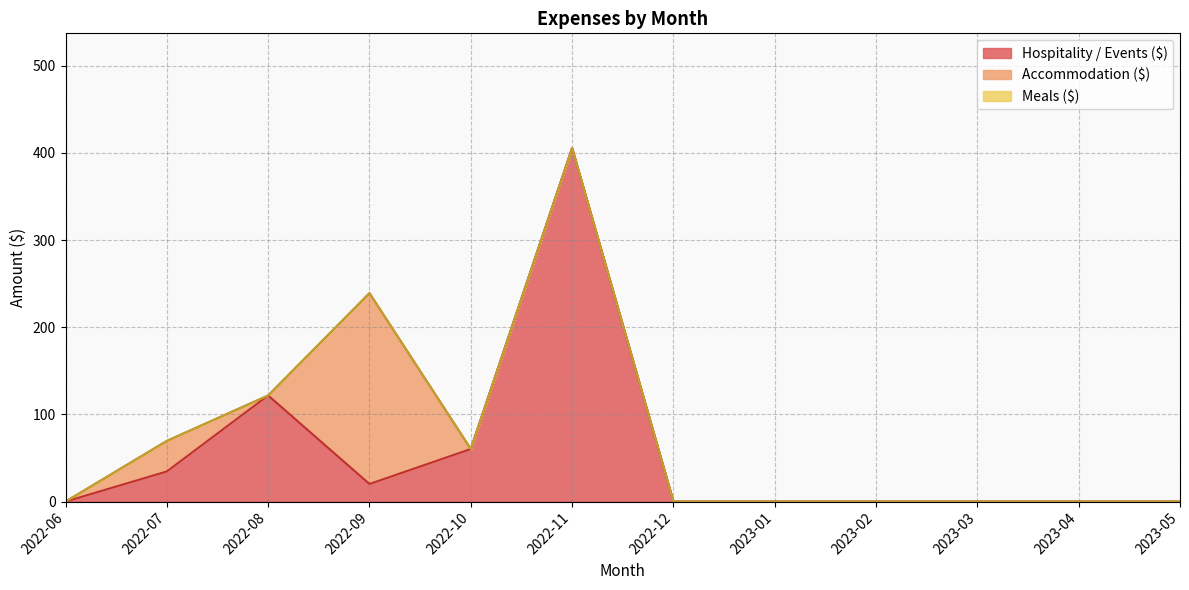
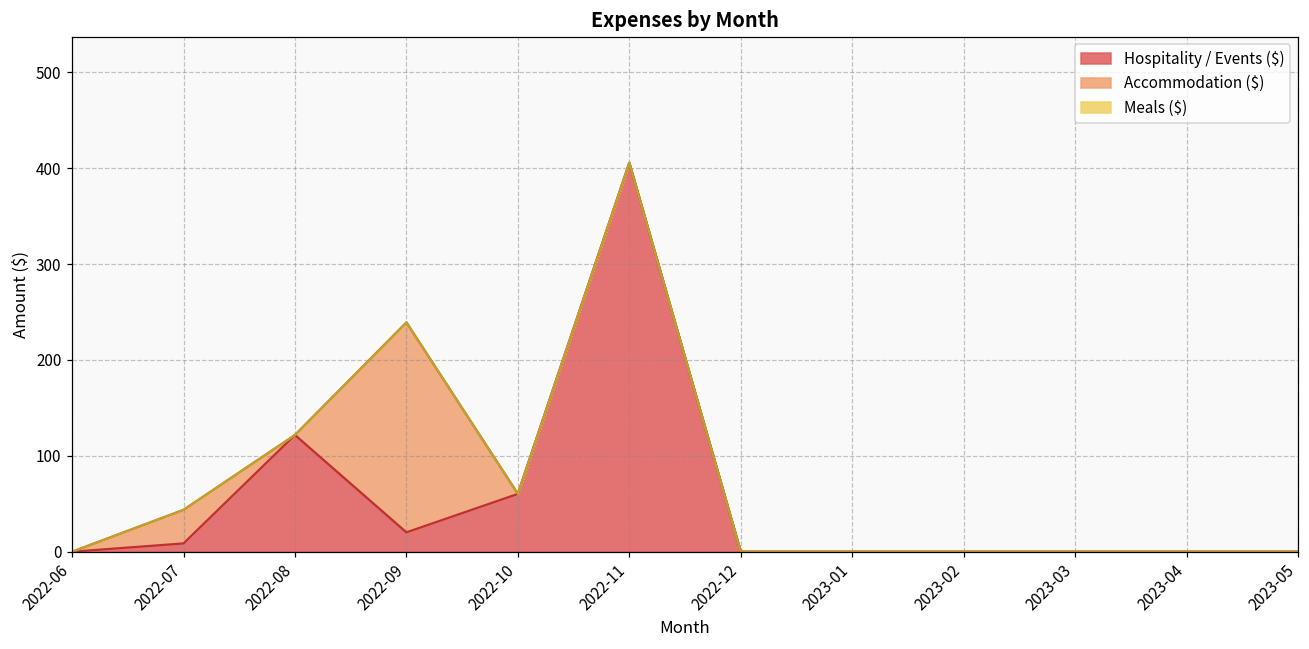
  {
    "Hospitality / Events ($)": {
-     "2022-07": 30,
+     "2022-07": 10,
      "2022-09": 20
    }
  }
